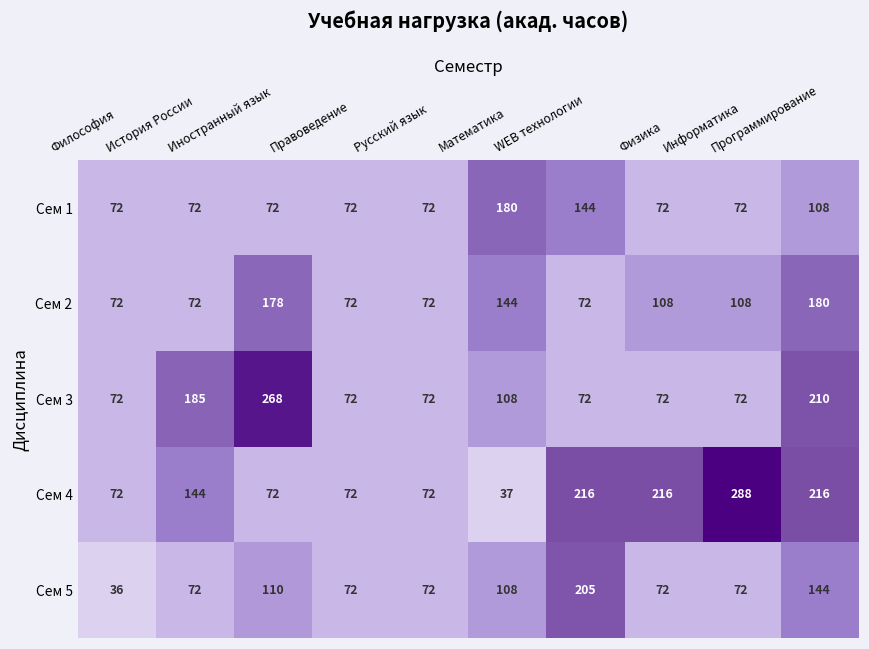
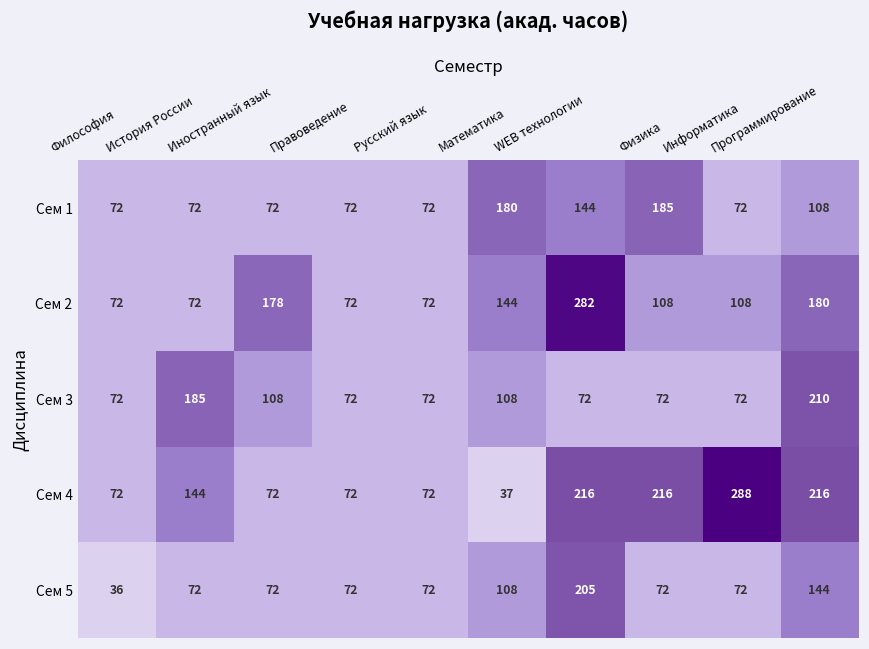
  {
    "Сем 1": {
      "Философия": 72,
      "История России": 72,
      "Иностранный язык": 72,
      "Правоведение": 72,
      "Русский язык": 72,
      "Математика": 180,
      "WEB технологии": 144,
-     "Физика": 72,
+     "Физика": 185,
      "Информатика": 72,
      "Программирование": 108
    },
    "Сем 2": {
      "Философия": 72,
      "История России": 72,
      "Иностранный язык": 178,
      "Правоведение": 72,
      "Русский язык": 72,
      "Математика": 144,
-     "WEB технологии": 72,
+     "WEB технологии": 282,
      "Физика": 108,
      "Информатика": 108,
      "Программирование": 180
    },
    "Сем 3": {
      "Философия": 72,
      "История России": 185,
-     "Иностранный язык": 268,
+     "Иностранный язык": 108,
      "Правоведение": 72,
      "Русский язык": 72,
      "Математика": 108,
      "WEB технологии": 72,
      "Физика": 72,
      "Информатика": 72,
      "Программирование": 210
    },
    "Сем 4": {
      "Философия": 72,
      "История России": 144,
      "Иностранный язык": 72,
      "Правоведение": 72,
      "Русский язык": 72,
      "Математика": 37,
      "WEB технологии": 216,
      "Физика": 216,
      "Информатика": 288,
      "Программирование": 216
    },
    "Сем 5": {
      "Философия": 36,
      "История России": 72,
-     "Иностранный язык": 110,
+     "Иностранный язык": 72,
      "Правоведение": 72,
      "Русский язык": 72,
      "Математика": 108,
      "WEB технологии": 205,
      "Физика": 72,
      "Информатика": 72,
      "Программирование": 144
    }
  }
